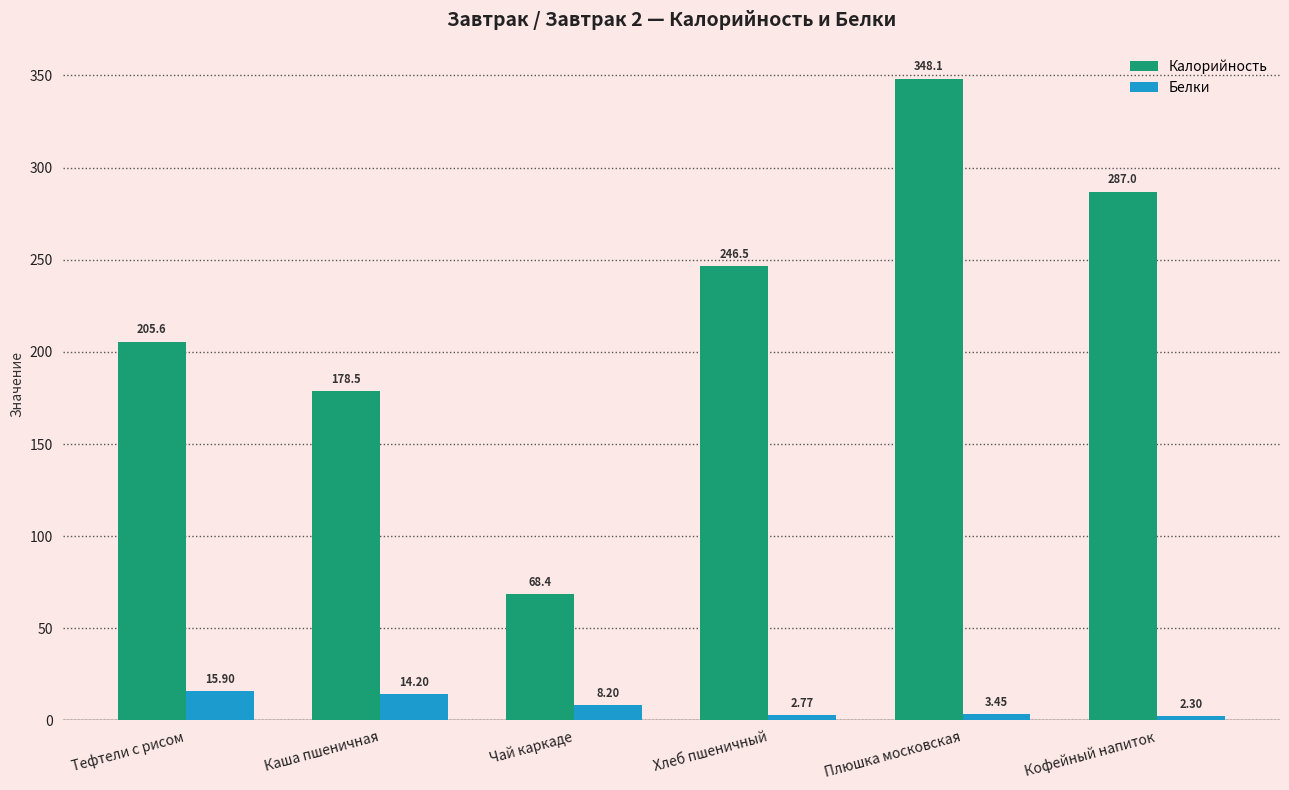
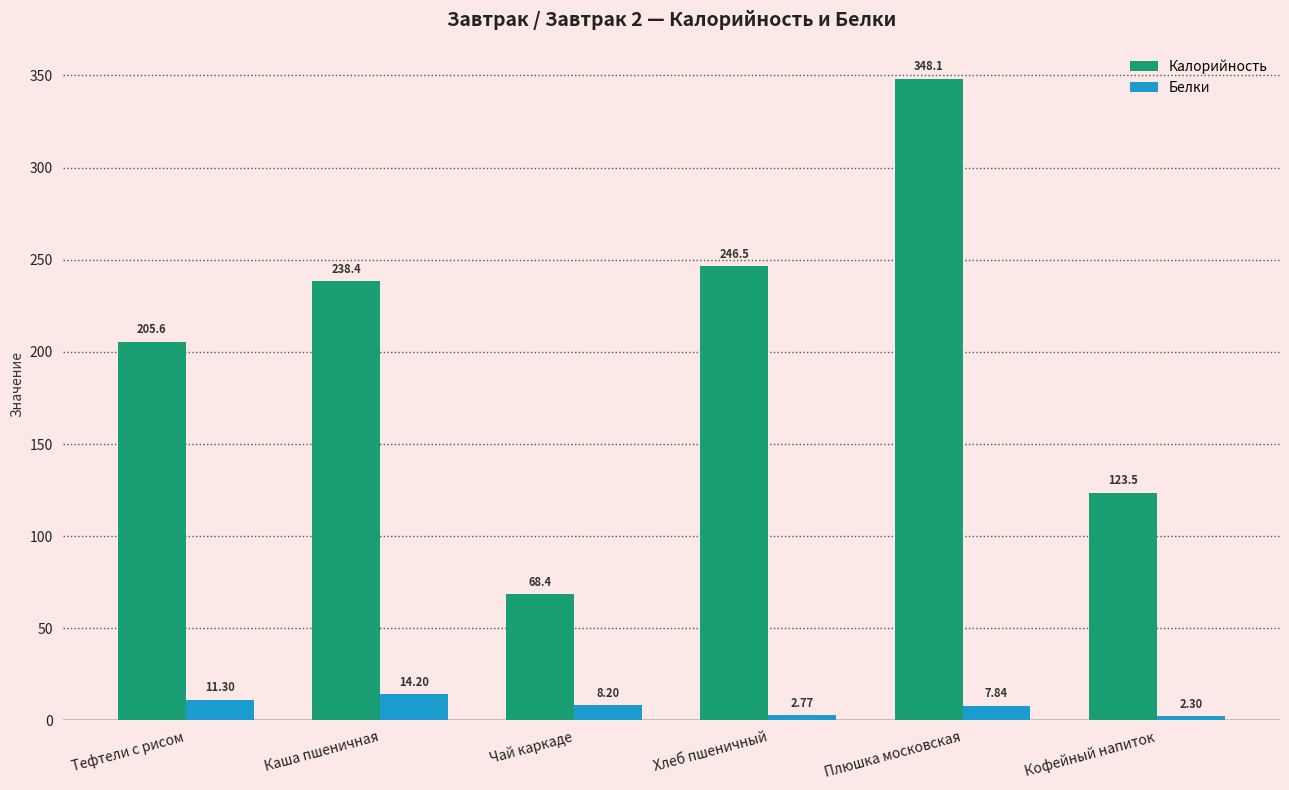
  {
    "Калорийность": {
      "Тефтели с рисом": 205.6,
-     "Каша пшеничная": 178.5,
+     "Каша пшеничная": 238.4,
      "Чай каркаде": 68.4,
      "Хлеб пшеничный": 246.5,
      "Плюшка московская": 348.1,
-     "Кофейный напиток": 287.0
+     "Кофейный напиток": 123.5
    },
    "Белки": {
-     "Тефтели с рисом": 15.90,
+     "Тефтели с рисом": 11.30,
      "Каша пшеничная": 14.20,
      "Чай каркаде": 8.20,
      "Хлеб пшеничный": 2.77,
-     "Плюшка московская": 3.45,
+     "Плюшка московская": 7.84,
      "Кофейный напиток": 2.30
    }
  }
